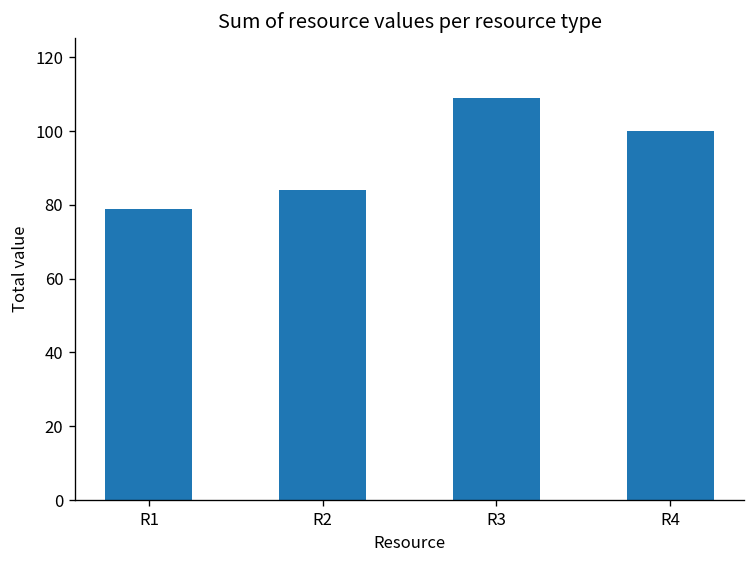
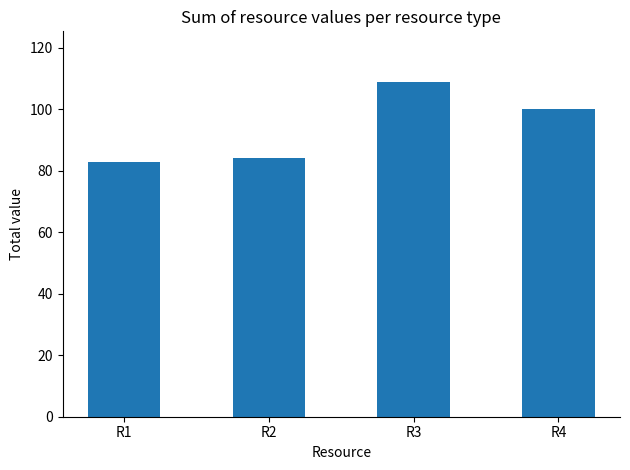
  {
-   "R1": 79,
+   "R1": 83,
    "R2": 84,
    "R3": 109,
    "R4": 100
  }
